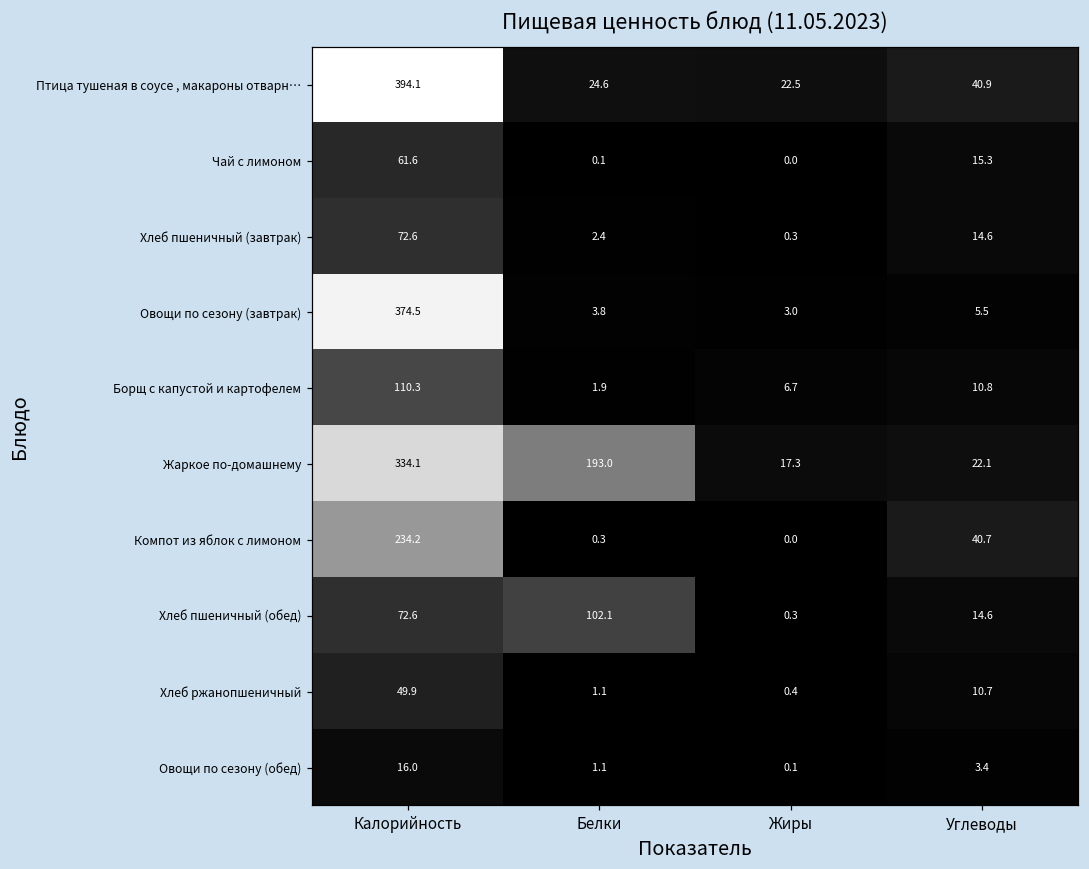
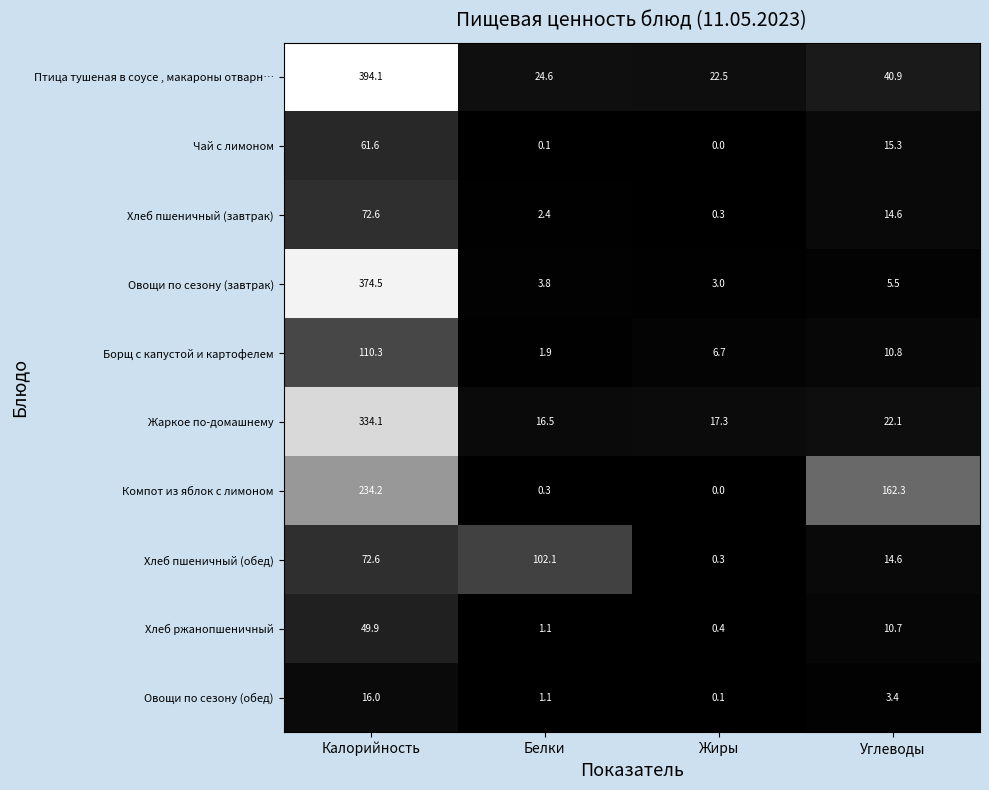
  {
    "Птица тушеная в соусе , макароны отварн…": {
      "Калорийность": 394.1,
      "Белки": 24.6,
      "Жиры": 22.5,
      "Углеводы": 40.9
    },
    "Чай с лимоном": {
      "Калорийность": 61.6,
      "Белки": 0.1,
      "Жиры": 0.0,
      "Углеводы": 15.3
    },
    "Хлеб пшеничный (завтрак)": {
      "Калорийность": 72.6,
      "Белки": 2.4,
      "Жиры": 0.3,
      "Углеводы": 14.6
    },
    "Овощи по сезону (завтрак)": {
      "Калорийность": 374.5,
      "Белки": 3.8,
      "Жиры": 3.0,
      "Углеводы": 5.5
    },
    "Борщ с капустой и картофелем": {
      "Калорийность": 110.3,
      "Белки": 1.9,
      "Жиры": 6.7,
      "Углеводы": 10.8
    },
    "Жаркое по-домашнему": {
      "Калорийность": 334.1,
-     "Белки": 193.0,
+     "Белки": 16.5,
      "Жиры": 17.3,
      "Углеводы": 22.1
    },
    "Компот из яблок с лимоном": {
      "Калорийность": 234.2,
      "Белки": 0.3,
      "Жиры": 0.0,
-     "Углеводы": 40.7
+     "Углеводы": 162.3
    },
    "Хлеб пшеничный (обед)": {
      "Калорийность": 72.6,
      "Белки": 102.1,
      "Жиры": 0.3,
      "Углеводы": 14.6
    },
    "Хлеб ржанопшеничный": {
      "Калорийность": 49.9,
      "Белки": 1.1,
      "Жиры": 0.4,
      "Углеводы": 10.7
    },
    "Овощи по сезону (обед)": {
      "Калорийность": 16.0,
      "Белки": 1.1,
      "Жиры": 0.1,
      "Углеводы": 3.4
    }
  }
